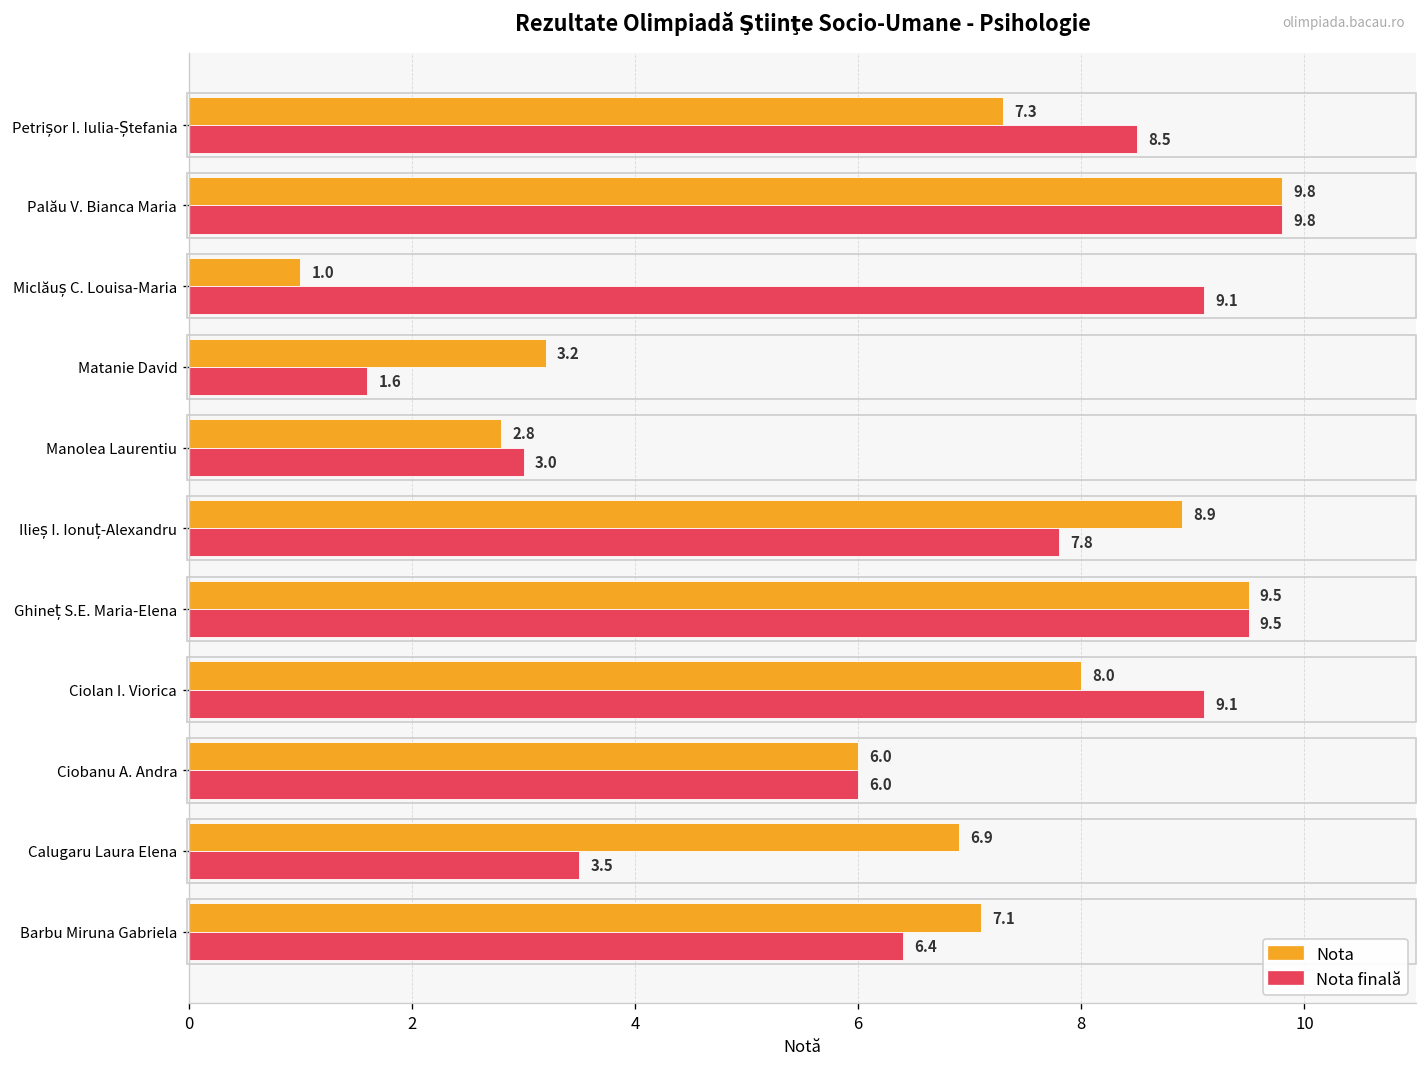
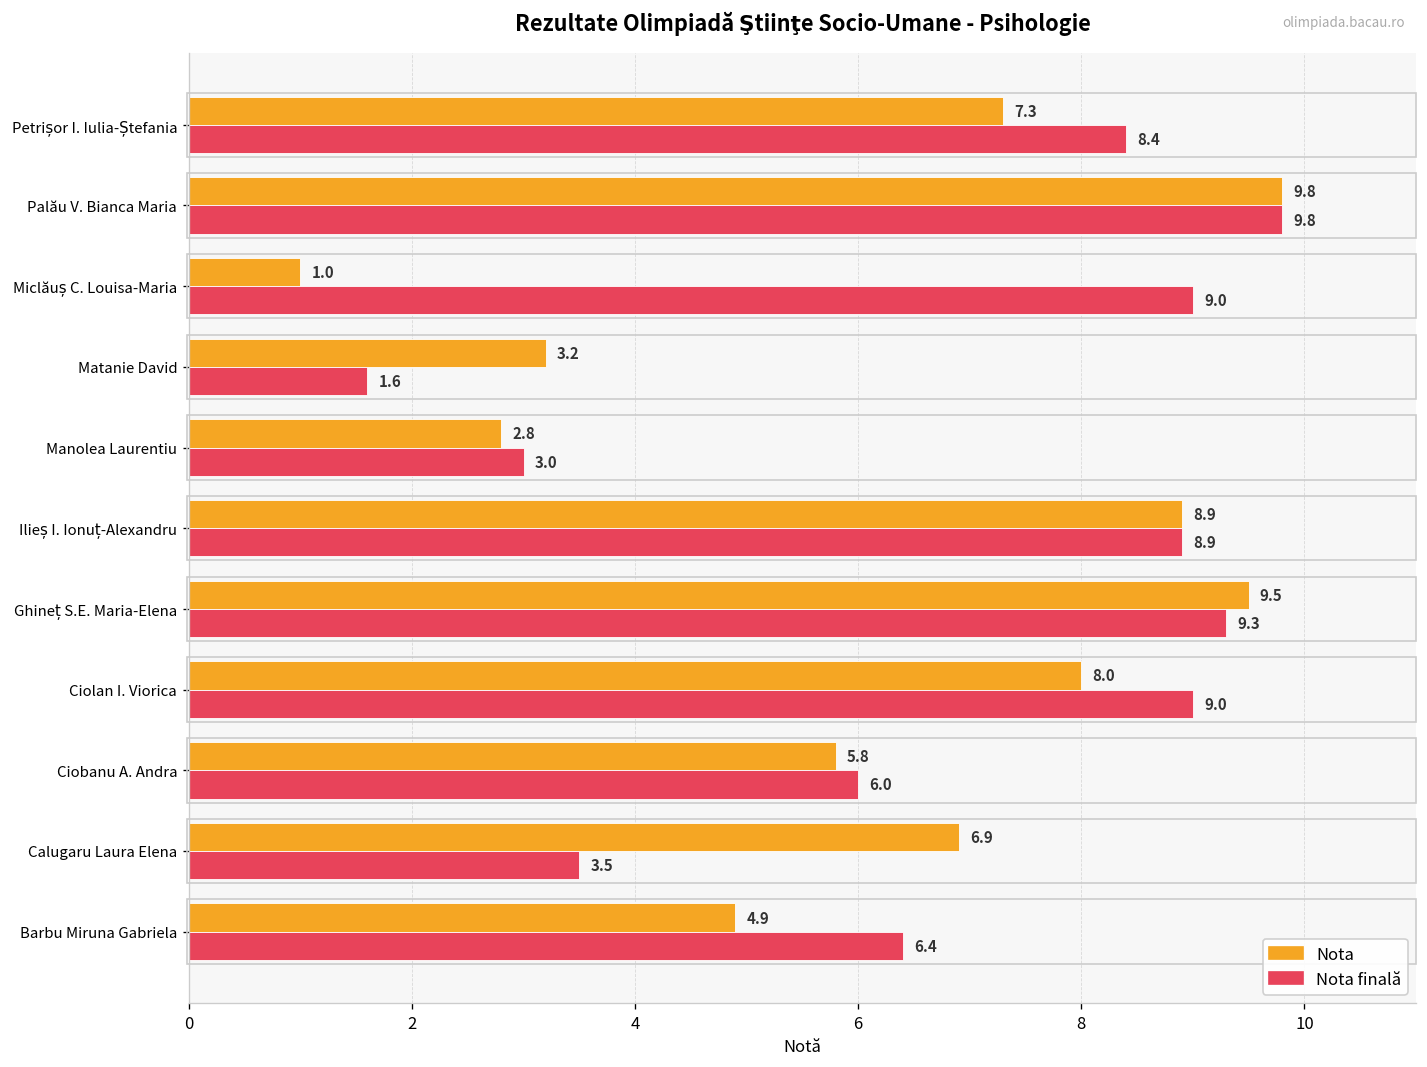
  {
    "Nota": {
      "Petrișor I. Iulia-Ștefania": 7.3,
      "Palău V. Bianca Maria": 9.8,
      "Miclăuș C. Louisa-Maria": 1.0,
      "Matanie David": 3.2,
      "Manolea Laurentiu": 2.8,
      "Ilieș I. Ionuț-Alexandru": 8.9,
      "Ghineț S.E. Maria-Elena": 9.5,
      "Ciolan I. Viorica": 8.0,
-     "Ciobanu A. Andra": 6.0,
+     "Ciobanu A. Andra": 5.8,
      "Calugaru Laura Elena": 6.9,
-     "Barbu Miruna Gabriela": 7.1
+     "Barbu Miruna Gabriela": 4.9
    },
    "Nota finală": {
-     "Petrișor I. Iulia-Ștefania": 8.5,
+     "Petrișor I. Iulia-Ștefania": 8.4,
      "Palău V. Bianca Maria": 9.8,
-     "Miclăuș C. Louisa-Maria": 9.1,
+     "Miclăuș C. Louisa-Maria": 9.0,
      "Matanie David": 1.6,
      "Manolea Laurentiu": 3.0,
-     "Ilieș I. Ionuț-Alexandru": 7.8,
-     "Ghineț S.E. Maria-Elena": 9.5,
-     "Ciolan I. Viorica": 9.1,
+     "Ilieș I. Ionuț-Alexandru": 8.9,
+     "Ghineț S.E. Maria-Elena": 9.3,
+     "Ciolan I. Viorica": 9.0,
      "Ciobanu A. Andra": 6.0,
      "Calugaru Laura Elena": 3.5,
      "Barbu Miruna Gabriela": 6.4
    }
  }
